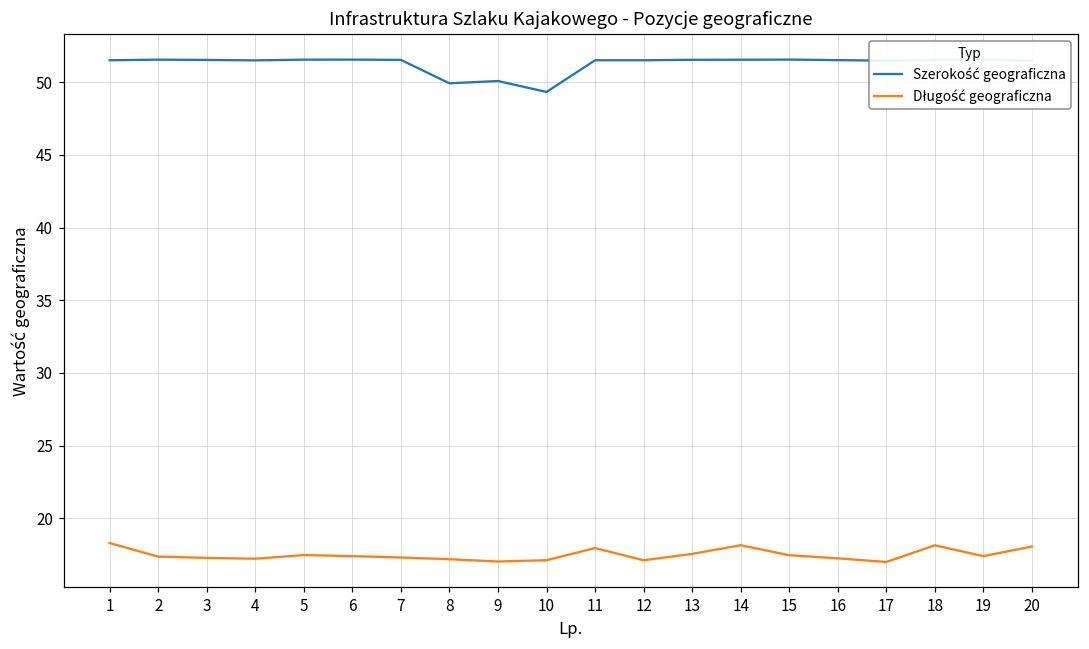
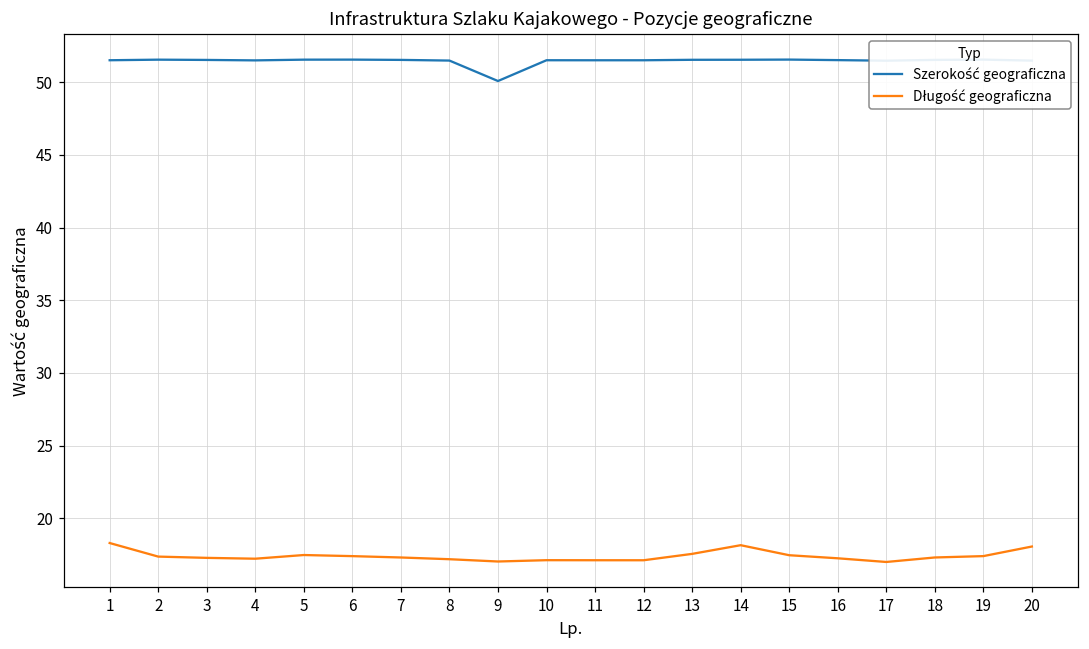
  {
    "Szerokość geograficzna": {
      "1": 51.5,
      "2": 51.6,
      "3": 51.5,
      "4": 51.5,
      "5": 51.6,
      "6": 51.6,
      "7": 51.5,
-     "8": 49.9,
+     "8": 51.5,
      "9": 50.1,
-     "10": 49.3,
+     "10": 51.5,
      "11": 51.5,
      "12": 51.5,
      "13": 51.5,
      "14": 51.5,
      "15": 51.6,
      "16": 51.5
    },
    "Długość geograficzna": {
      "1": 18.3,
      "2": 17.4,
      "3": 17.3,
      "4": 17.2,
      "5": 17.5,
      "6": 17.4,
      "7": 17.3,
      "8": 17.2,
      "9": 17.0,
      "10": 17.1,
-     "11": 17.9,
+     "11": 17.1,
      "12": 17.1,
      "13": 17.5,
      "14": 18.1,
      "15": 17.5,
      "16": 17.2,
      "17": 17.0,
-     "18": 18.1,
+     "18": 17.3,
      "19": 17.4,
      "20": 18.1
    }
  }
